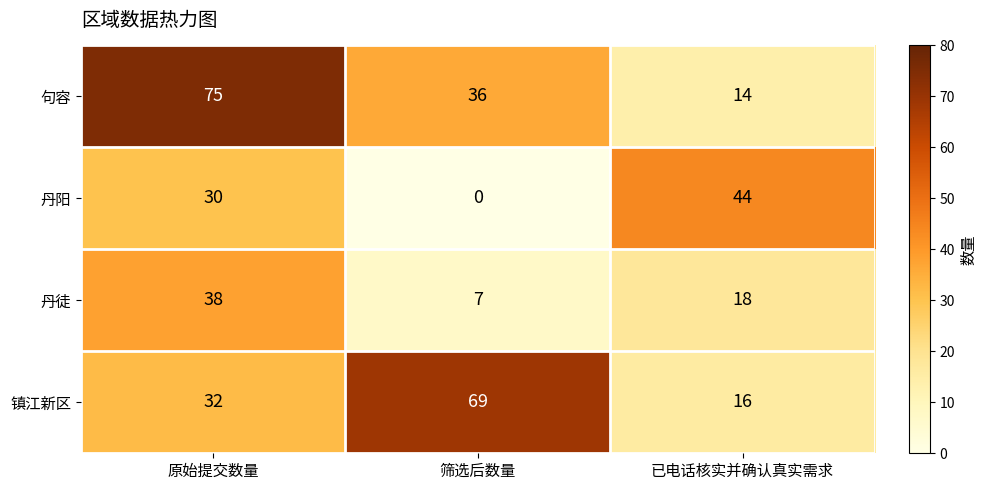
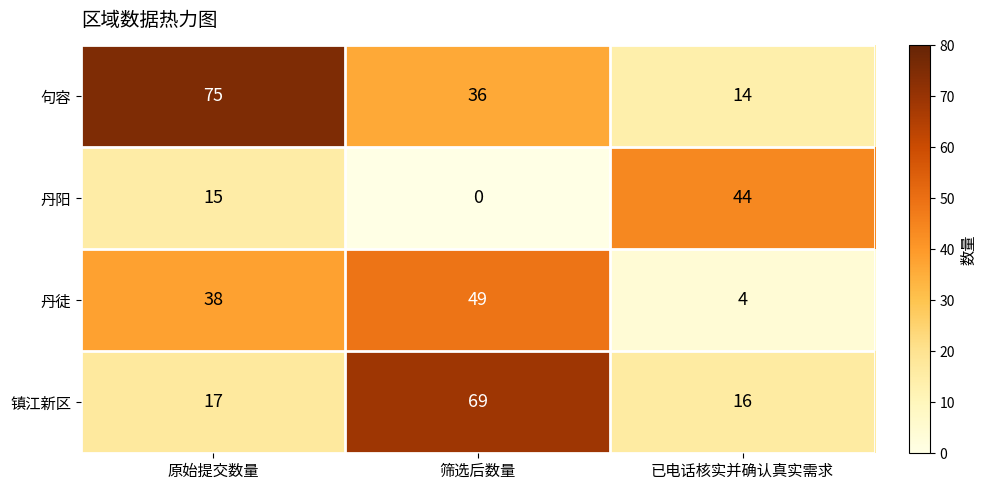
  {
    "句容": {
      "原始提交数量": 75,
      "筛选后数量": 36,
      "已电话核实并确认真实需求": 14
    },
    "丹阳": {
-     "原始提交数量": 30,
+     "原始提交数量": 15,
      "筛选后数量": 0,
      "已电话核实并确认真实需求": 44
    },
    "丹徒": {
      "原始提交数量": 38,
-     "筛选后数量": 7,
-     "已电话核实并确认真实需求": 18
+     "筛选后数量": 49,
+     "已电话核实并确认真实需求": 4
    },
    "镇江新区": {
-     "原始提交数量": 32,
+     "原始提交数量": 17,
      "筛选后数量": 69,
      "已电话核实并确认真实需求": 16
    }
  }
